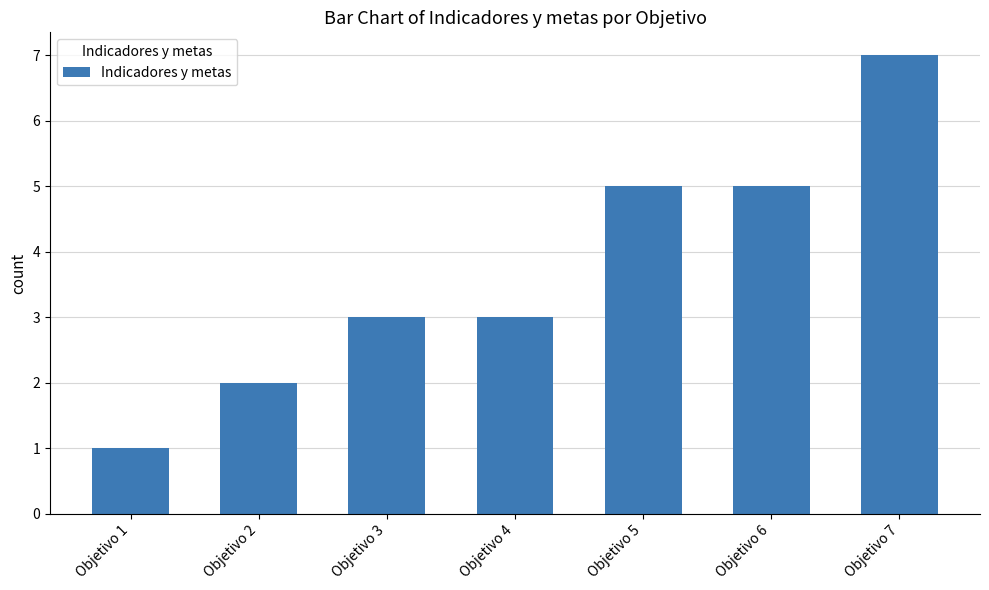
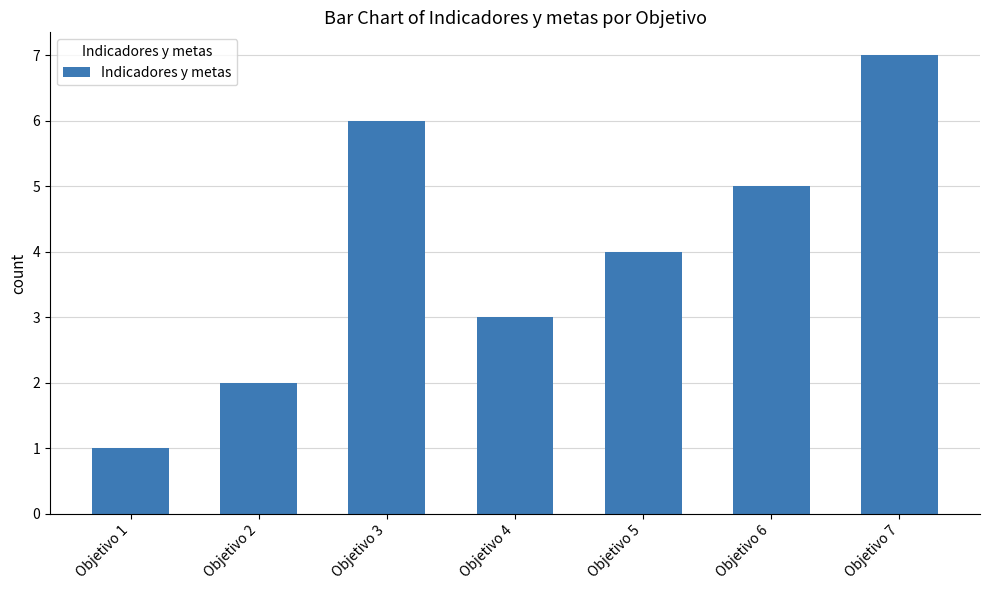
  {
    "Objetivo 1": 1,
    "Objetivo 2": 2,
-   "Objetivo 3": 3,
+   "Objetivo 3": 6,
    "Objetivo 4": 3,
-   "Objetivo 5": 5,
+   "Objetivo 5": 4,
    "Objetivo 6": 5,
    "Objetivo 7": 7
  }
